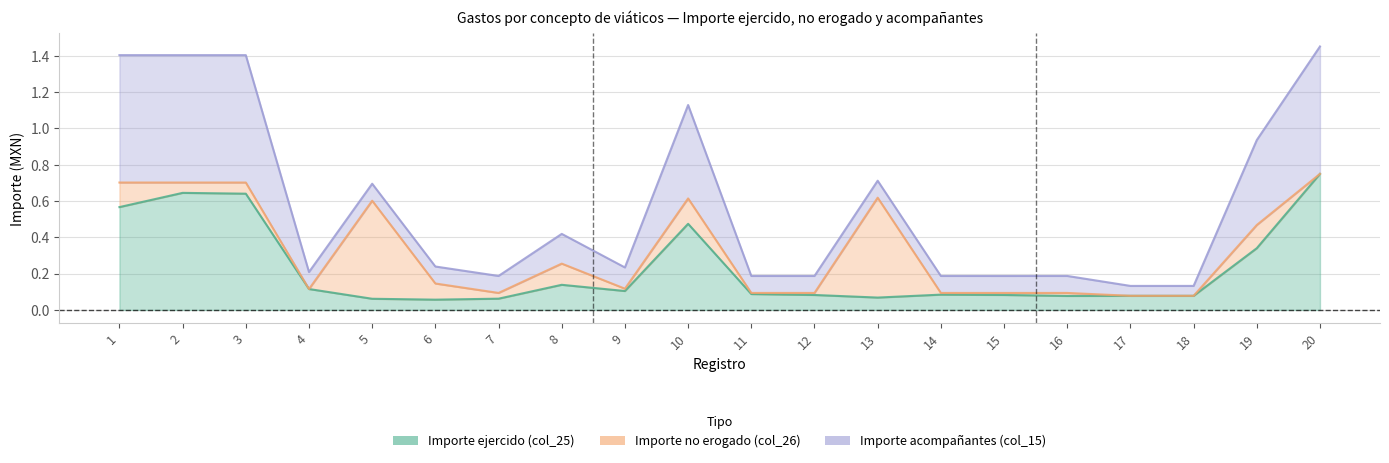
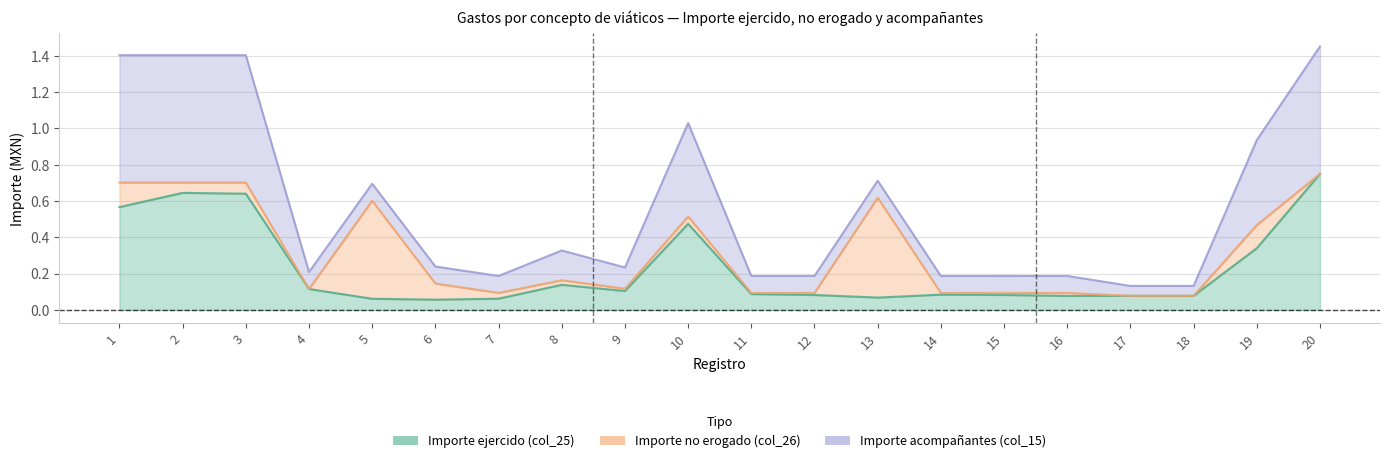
  {
    "Importe no erogado (col_26)": {
      "1": 0.14,
      "2": 0.06,
      "3": 0.06,
      "5": 0.54,
      "6": 0.09,
      "7": 0.03,
-     "8": 0.12,
-     "10": 0.14,
+     "8": 0.03,
+     "10": 0.04,
      "13": 0.55,
      "16": 0.02,
      "19": 0.13
    }
  }
